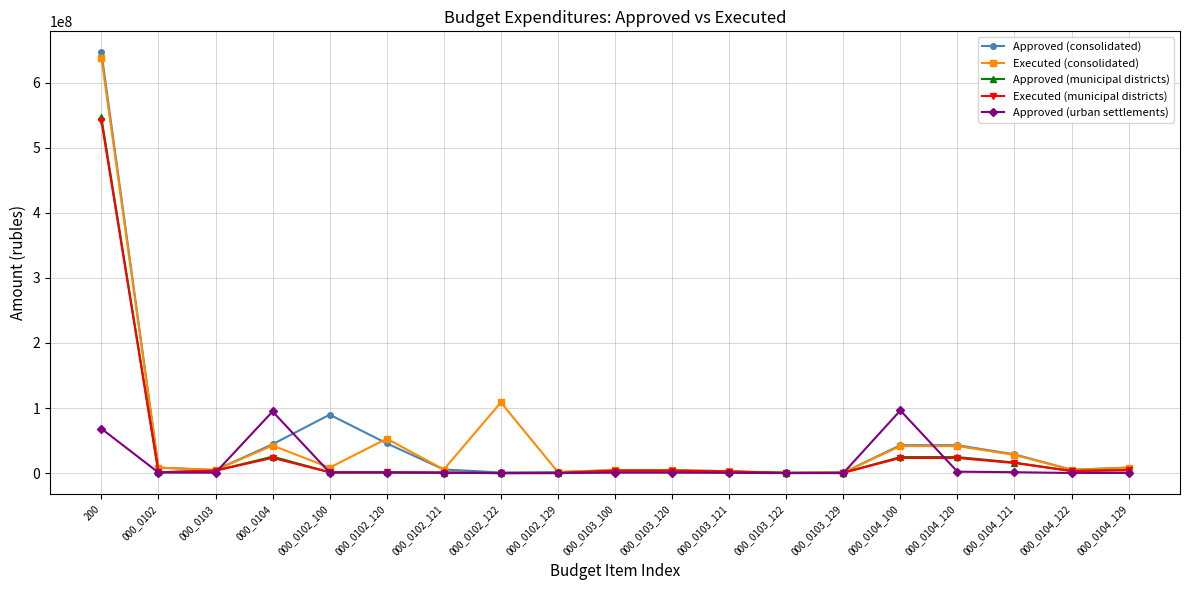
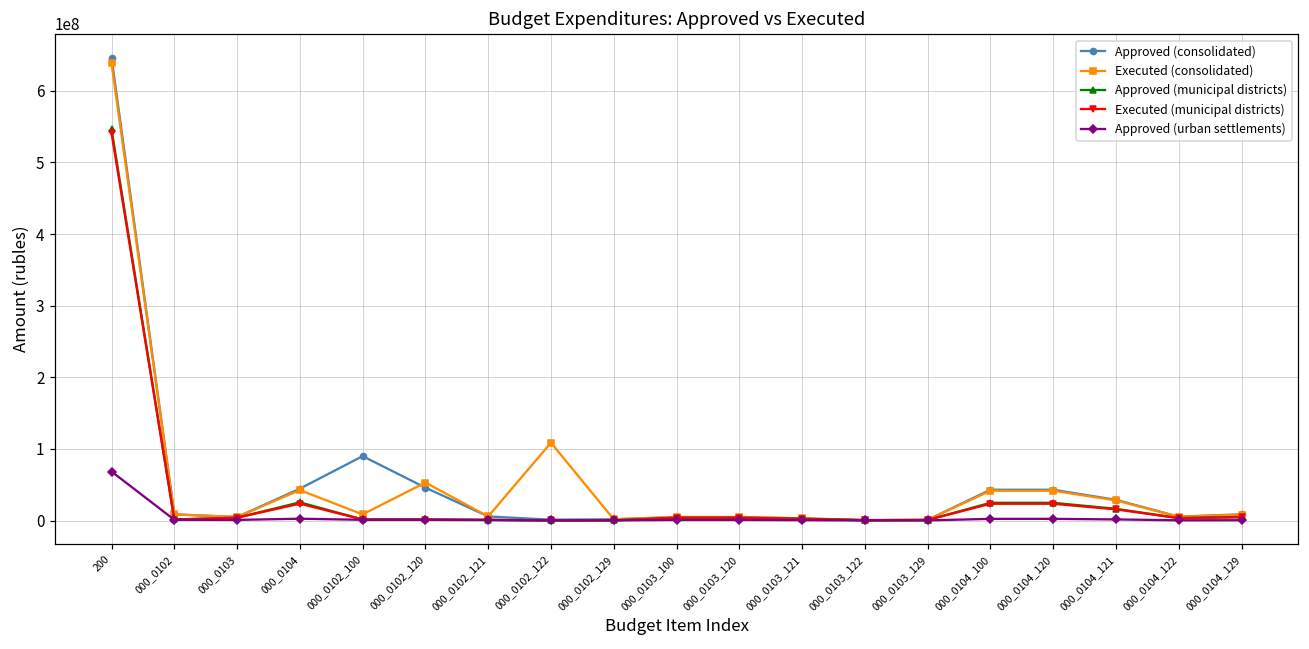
  {
    "Approved (consolidated)": {
      "200": 650000000,
      "000_0102_100": 90000000,
      "000_0102_120": 50000000
    },
    "Executed (consolidated)": {
      "200": 640000000,
      "000_0102_100": 10000000,
      "000_0102_120": 50000000,
      "000_0102_122": 110000000
    },
    "Approved (municipal districts)": {
      "200": 550000000
    },
    "Executed (municipal districts)": {
      "200": 540000000
    },
    "Approved (urban settlements)": {
      "200": 70000000,
-     "000_0104": 90000000,
-     "000_0104_100": 100000000,
+     "000_0104": 0,
+     "000_0104_100": 0,
      "000_0104_120": 0,
      "000_0104_121": 0,
      "000_0104_129": 0
    }
  }
